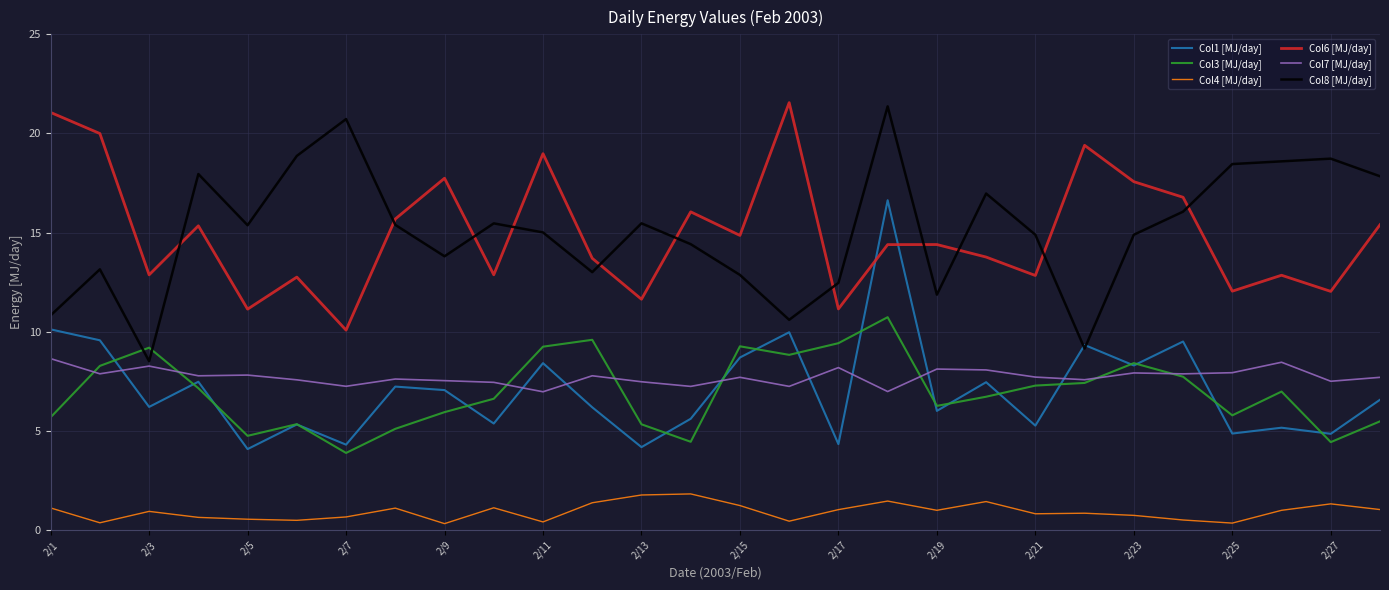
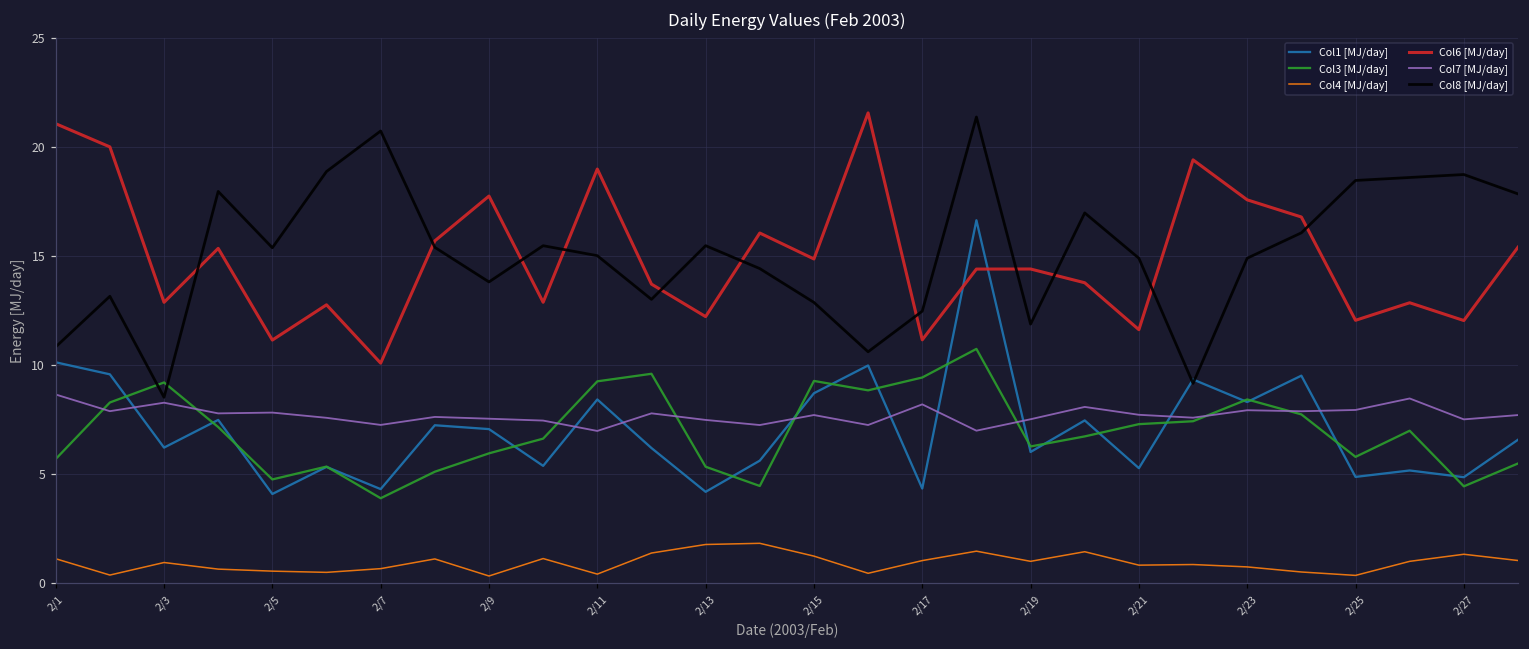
  {
    "Col1 [MJ/day]": {
      "2/1": 10.1,
      "2/3": 6.2,
      "2/5": 4.1,
      "2/7": 4.3,
      "2/9": 7.1,
      "2/11": 8.4,
      "2/13": 4.2,
      "2/15": 8.7,
      "2/17": 4.3,
      "2/19": 6.0,
      "2/21": 5.3,
      "2/25": 4.9,
      "2/27": 4.9
    },
    "Col3 [MJ/day]": {
      "2/1": 5.7,
      "2/3": 9.2,
      "2/5": 4.8,
      "2/7": 3.9,
      "2/9": 5.9,
      "2/11": 9.2,
      "2/13": 5.3,
      "2/15": 9.3,
      "2/17": 9.4,
      "2/19": 6.3,
      "2/21": 7.3,
      "2/25": 5.8,
      "2/27": 4.4
    },
    "Col4 [MJ/day]": {
      "2/1": 1.1,
      "2/3": 0.9,
      "2/5": 0.5,
      "2/7": 0.7,
      "2/9": 0.3,
      "2/11": 0.4,
      "2/13": 1.8,
      "2/15": 1.2,
      "2/17": 1.0,
      "2/19": 1.0,
      "2/21": 0.8,
      "2/23": 0.7,
      "2/25": 0.4,
      "2/27": 1.3
    },
    "Col6 [MJ/day]": {
      "2/1": 21.1,
      "2/3": 12.9,
      "2/5": 11.1,
      "2/7": 10.1,
      "2/9": 17.7,
      "2/11": 19.0,
-     "2/13": 11.6,
+     "2/13": 12.2,
      "2/15": 14.9,
      "2/17": 11.2,
      "2/19": 14.4,
-     "2/21": 12.8,
+     "2/21": 11.6,
      "2/23": 17.6,
      "2/25": 12.0,
      "2/27": 12.0
    },
    "Col7 [MJ/day]": {
      "2/1": 8.6,
      "2/3": 8.3,
      "2/5": 7.8,
      "2/7": 7.3,
      "2/9": 7.5,
      "2/11": 7.0,
      "2/13": 7.5,
      "2/15": 7.7,
      "2/17": 8.2,
-     "2/19": 8.1,
+     "2/19": 7.5,
      "2/21": 7.7,
      "2/23": 7.9,
      "2/25": 7.9,
      "2/27": 7.5
    },
    "Col8 [MJ/day]": {
      "2/1": 10.8,
      "2/3": 8.5,
      "2/5": 15.4,
      "2/7": 20.7,
      "2/9": 13.8,
      "2/11": 15.0,
      "2/13": 15.5,
      "2/15": 12.9,
      "2/17": 12.5,
      "2/19": 11.9,
      "2/21": 14.9,
      "2/23": 14.9,
      "2/25": 18.5,
      "2/27": 18.7
    }
  }
